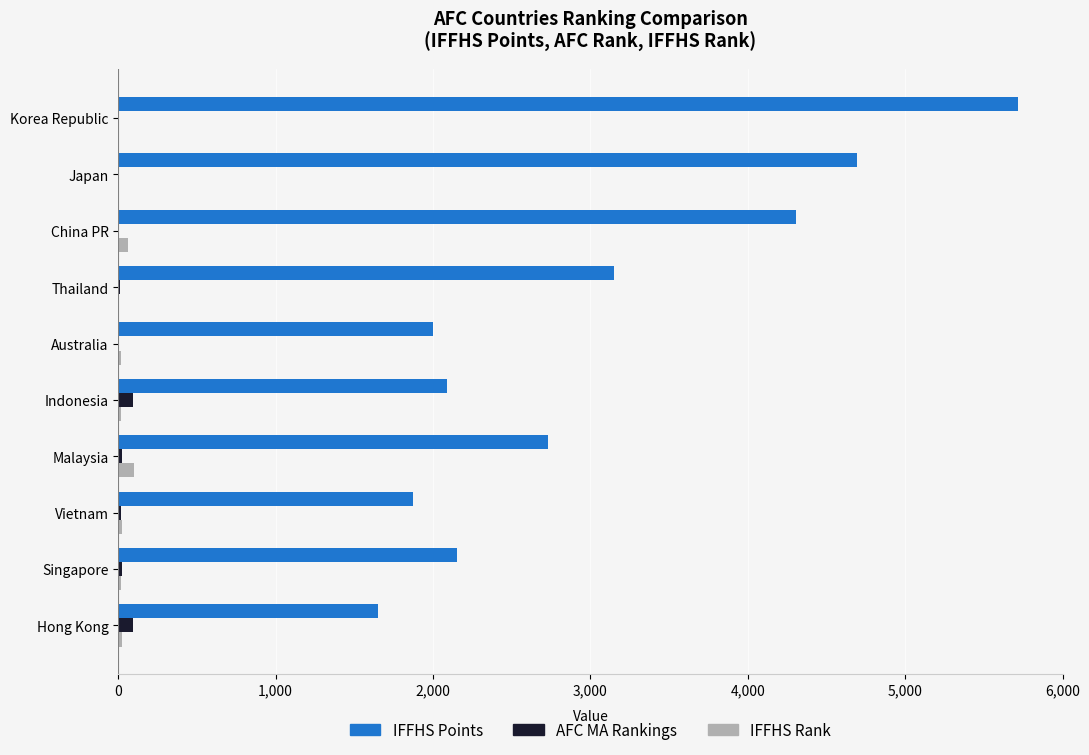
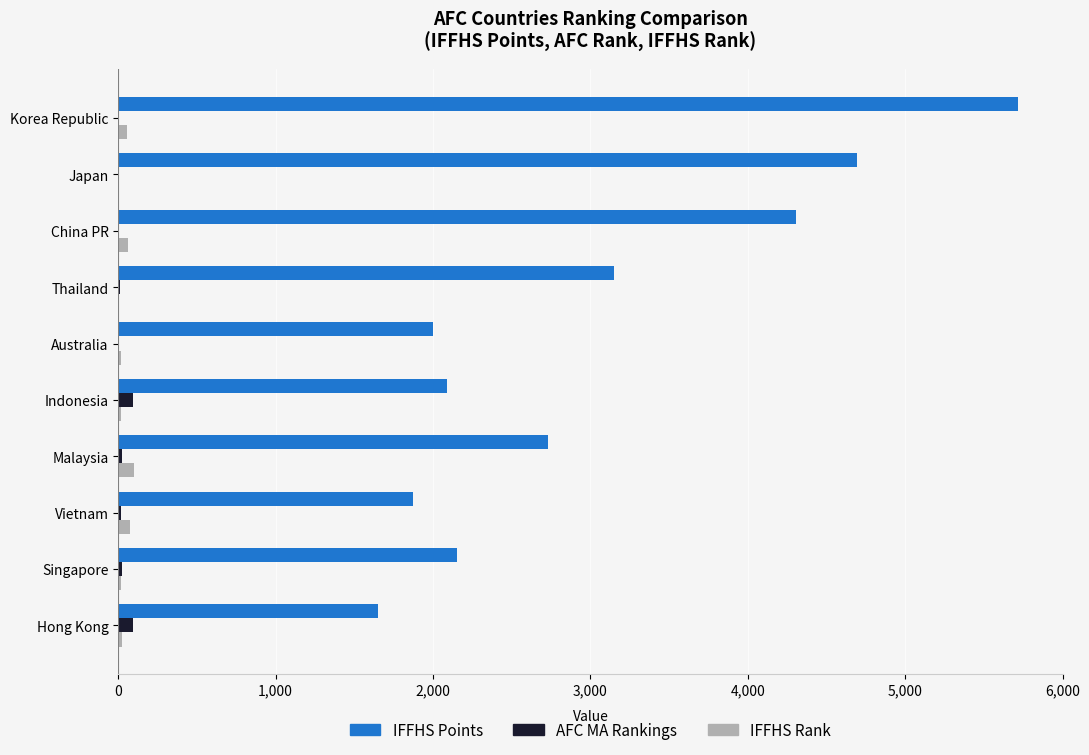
  {
    "IFFHS Points": {
      "Korea Republic": "5,720",
      "Japan": "4,700",
      "China PR": "4,310",
      "Thailand": "3,150",
      "Australia": "2,000",
      "Indonesia": "2,090",
      "Malaysia": "2,730",
      "Vietnam": "1,870",
      "Singapore": "2,160",
      "Hong Kong": "1,650"
    },
    "AFC MA Rankings": {
      "Indonesia": "90",
      "Malaysia": "20",
      "Singapore": "20",
      "Hong Kong": "100"
    },
    "IFFHS Rank": {
-     "Korea Republic": "0",
+     "Korea Republic": "60",
      "China PR": "60",
      "Australia": "20",
      "Indonesia": "20",
      "Malaysia": "100",
-     "Vietnam": "20",
+     "Vietnam": "80",
      "Singapore": "20",
      "Hong Kong": "20"
    }
  }
